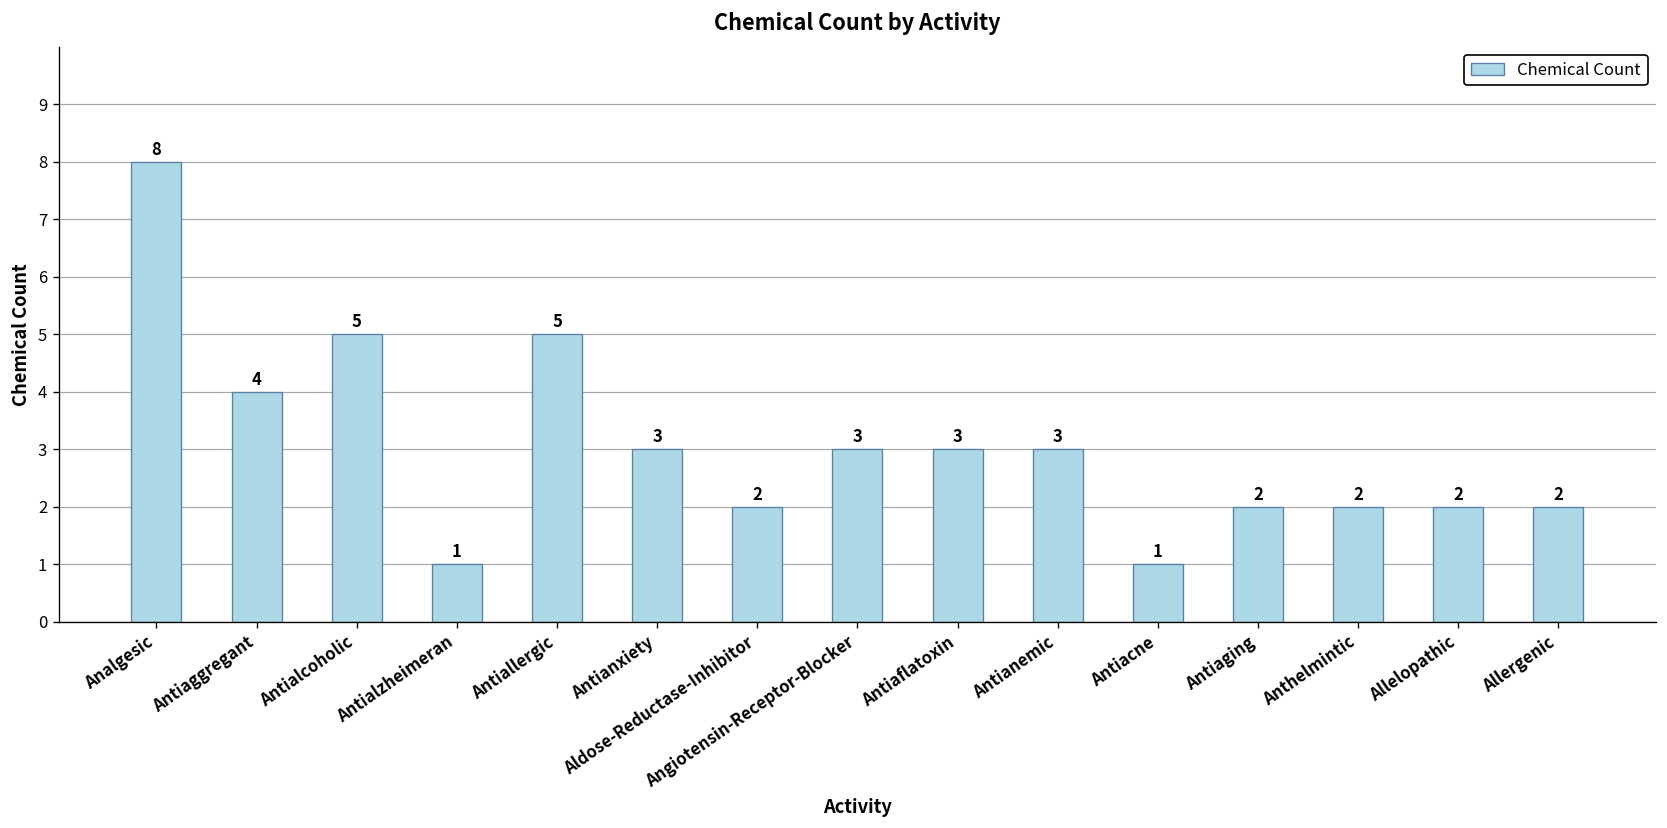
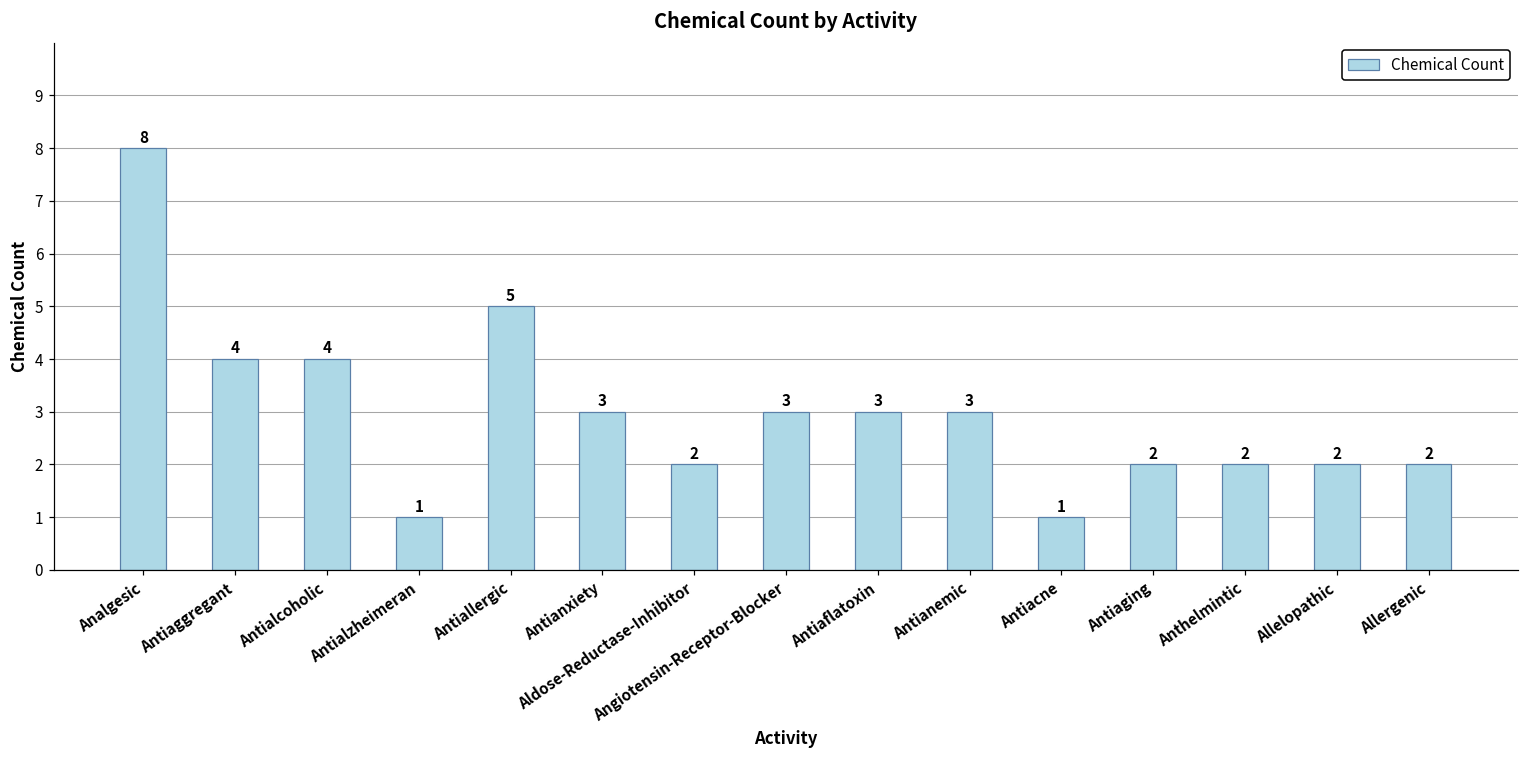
  {
    "Analgesic": 8,
    "Antiaggregant": 4,
-   "Antialcoholic": 5,
+   "Antialcoholic": 4,
    "Antialzheimeran": 1,
    "Antiallergic": 5,
    "Antianxiety": 3,
    "Aldose-Reductase-Inhibitor": 2,
    "Angiotensin-Receptor-Blocker": 3,
    "Antiaflatoxin": 3,
    "Antianemic": 3,
    "Antiacne": 1,
    "Antiaging": 2,
    "Anthelmintic": 2,
    "Allelopathic": 2,
    "Allergenic": 2
  }
